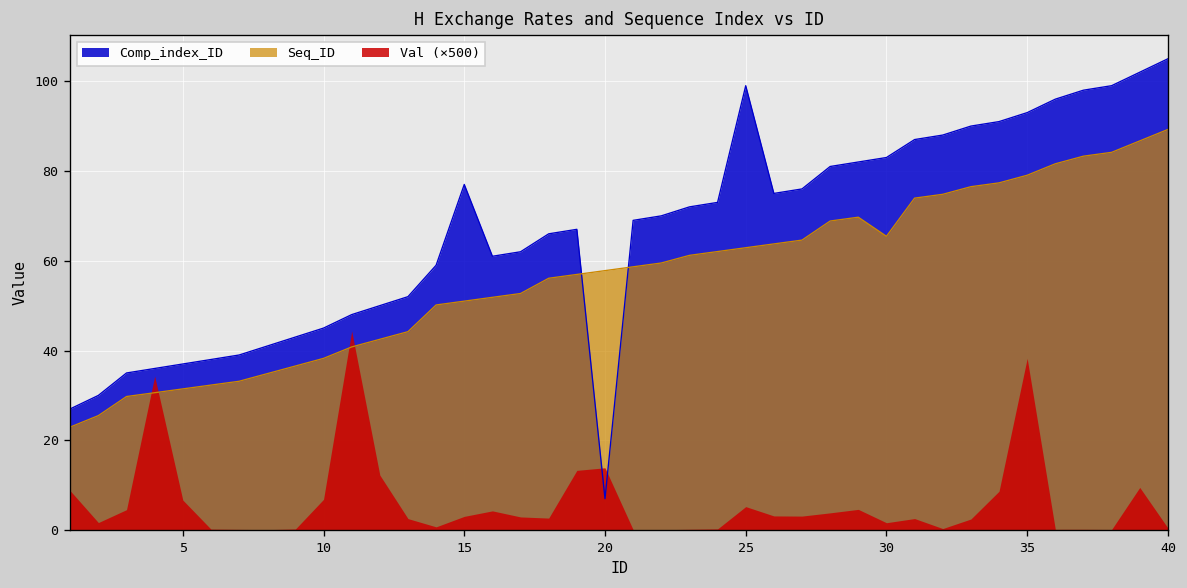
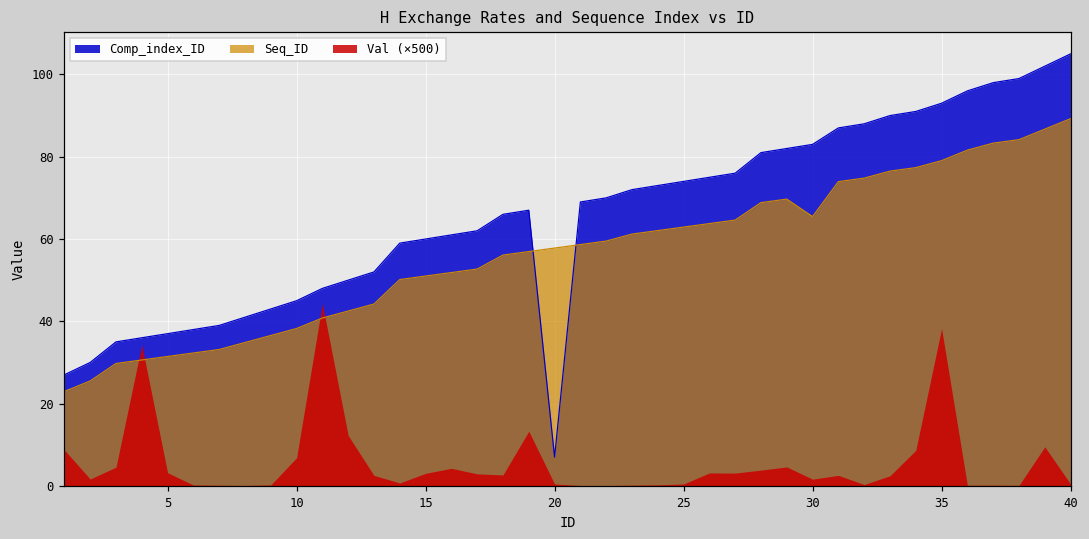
  {
    "Comp_index_ID": {
      "5": 37,
      "10": 45,
-     "15": 77,
+     "15": 60,
      "20": 7,
-     "25": 99,
+     "25": 74,
      "30": 83,
      "35": 93,
      "40": 105
    },
    "Seq_ID": {
      "5": 31,
      "10": 38,
      "15": 51,
      "20": 58,
      "25": 63,
      "30": 65,
      "35": 79,
      "40": 89
    },
    "Val (×500)": {
-     "5": 7,
+     "5": 3,
      "10": 7,
      "15": 3,
-     "20": 14,
-     "25": 5,
+     "20": 0,
+     "25": 0,
      "30": 2,
      "35": 38
    }
  }
